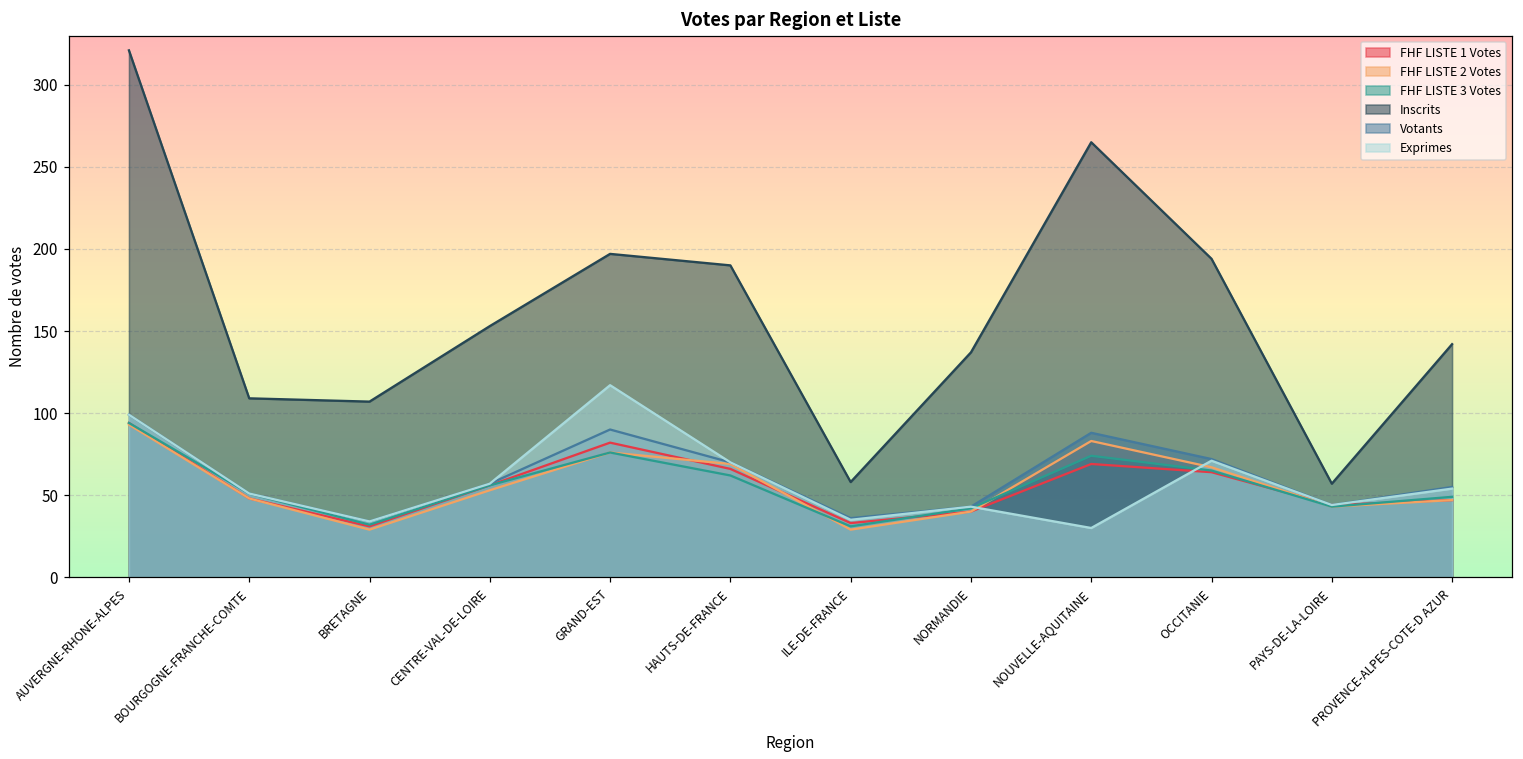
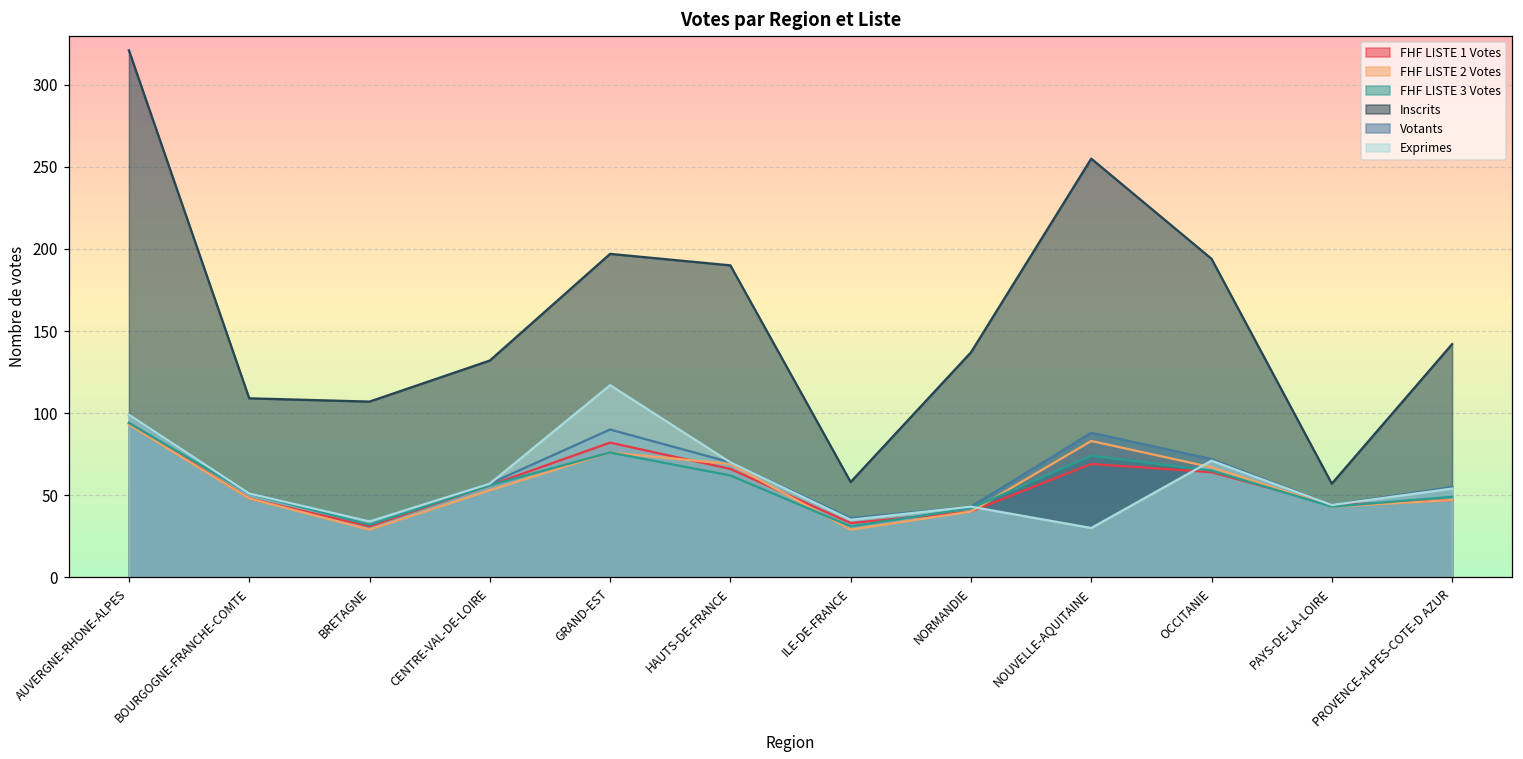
  {
    "FHF LISTE 1 Votes": {
      "GRAND-EST": 82,
      "HAUTS-DE-FRANCE": 66,
      "ILE-DE-FRANCE": 33,
      "NOUVELLE-AQUITAINE": 69
    },
    "FHF LISTE 2 Votes": {
      "BRETAGNE": 29,
      "CENTRE-VAL-DE-LOIRE": 53,
      "ILE-DE-FRANCE": 29,
      "NOUVELLE-AQUITAINE": 83,
      "OCCITANIE": 67
    },
    "Inscrits": {
      "AUVERGNE-RHONE-ALPES": 321,
      "BOURGOGNE-FRANCHE-COMTE": 109,
      "BRETAGNE": 107,
-     "CENTRE-VAL-DE-LOIRE": 153,
+     "CENTRE-VAL-DE-LOIRE": 132,
      "GRAND-EST": 197,
      "HAUTS-DE-FRANCE": 190,
      "ILE-DE-FRANCE": 58,
      "NORMANDIE": 137,
-     "NOUVELLE-AQUITAINE": 265,
+     "NOUVELLE-AQUITAINE": 255,
      "OCCITANIE": 194,
      "PAYS-DE-LA-LOIRE": 57,
      "PROVENCE-ALPES-COTE-D AZUR": 142
    },
    "Exprimes": {
      "GRAND-EST": 117,
      "NOUVELLE-AQUITAINE": 30
    }
  }
